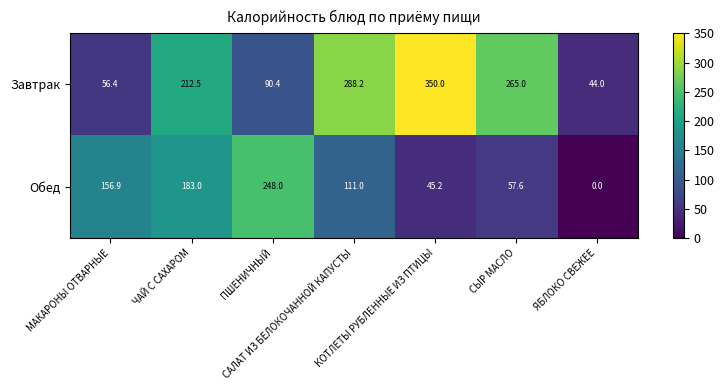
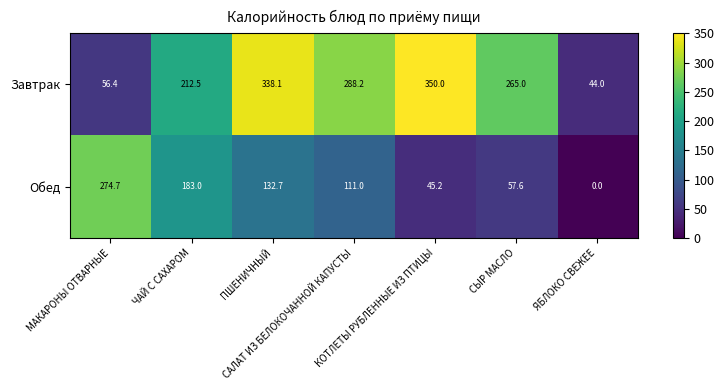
  {
    "Завтрак": {
      "МАКАРОНЫ ОТВАРНЫЕ": 56.4,
      "ЧАЙ С САХАРОМ": 212.5,
-     "ПШЕНИЧНЫЙ": 90.4,
+     "ПШЕНИЧНЫЙ": 338.1,
      "САЛАТ ИЗ БЕЛОКОЧАННОЙ КАПУСТЫ": 288.2,
      "КОТЛЕТЫ РУБЛЕННЫЕ ИЗ ПТИЦЫ": 350.0,
      "СЫР МАСЛО": 265.0,
      "ЯБЛОКО СВЕЖЕЕ": 44.0
    },
    "Обед": {
-     "МАКАРОНЫ ОТВАРНЫЕ": 156.9,
+     "МАКАРОНЫ ОТВАРНЫЕ": 274.7,
      "ЧАЙ С САХАРОМ": 183.0,
-     "ПШЕНИЧНЫЙ": 248.0,
+     "ПШЕНИЧНЫЙ": 132.7,
      "САЛАТ ИЗ БЕЛОКОЧАННОЙ КАПУСТЫ": 111.0,
      "КОТЛЕТЫ РУБЛЕННЫЕ ИЗ ПТИЦЫ": 45.2,
      "СЫР МАСЛО": 57.6,
      "ЯБЛОКО СВЕЖЕЕ": 0.0
    }
  }
